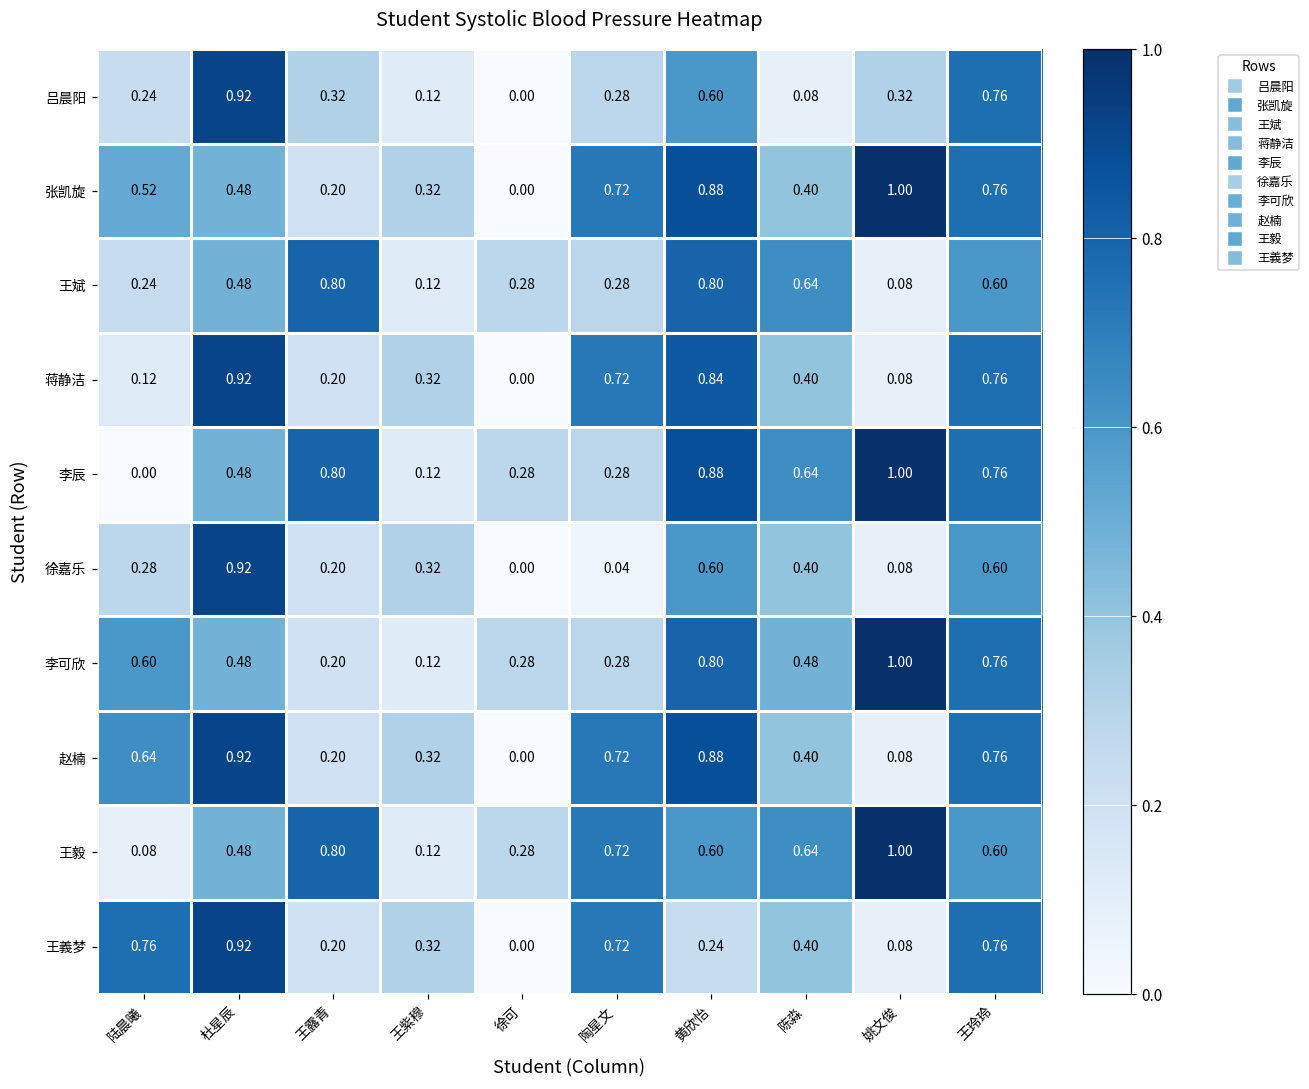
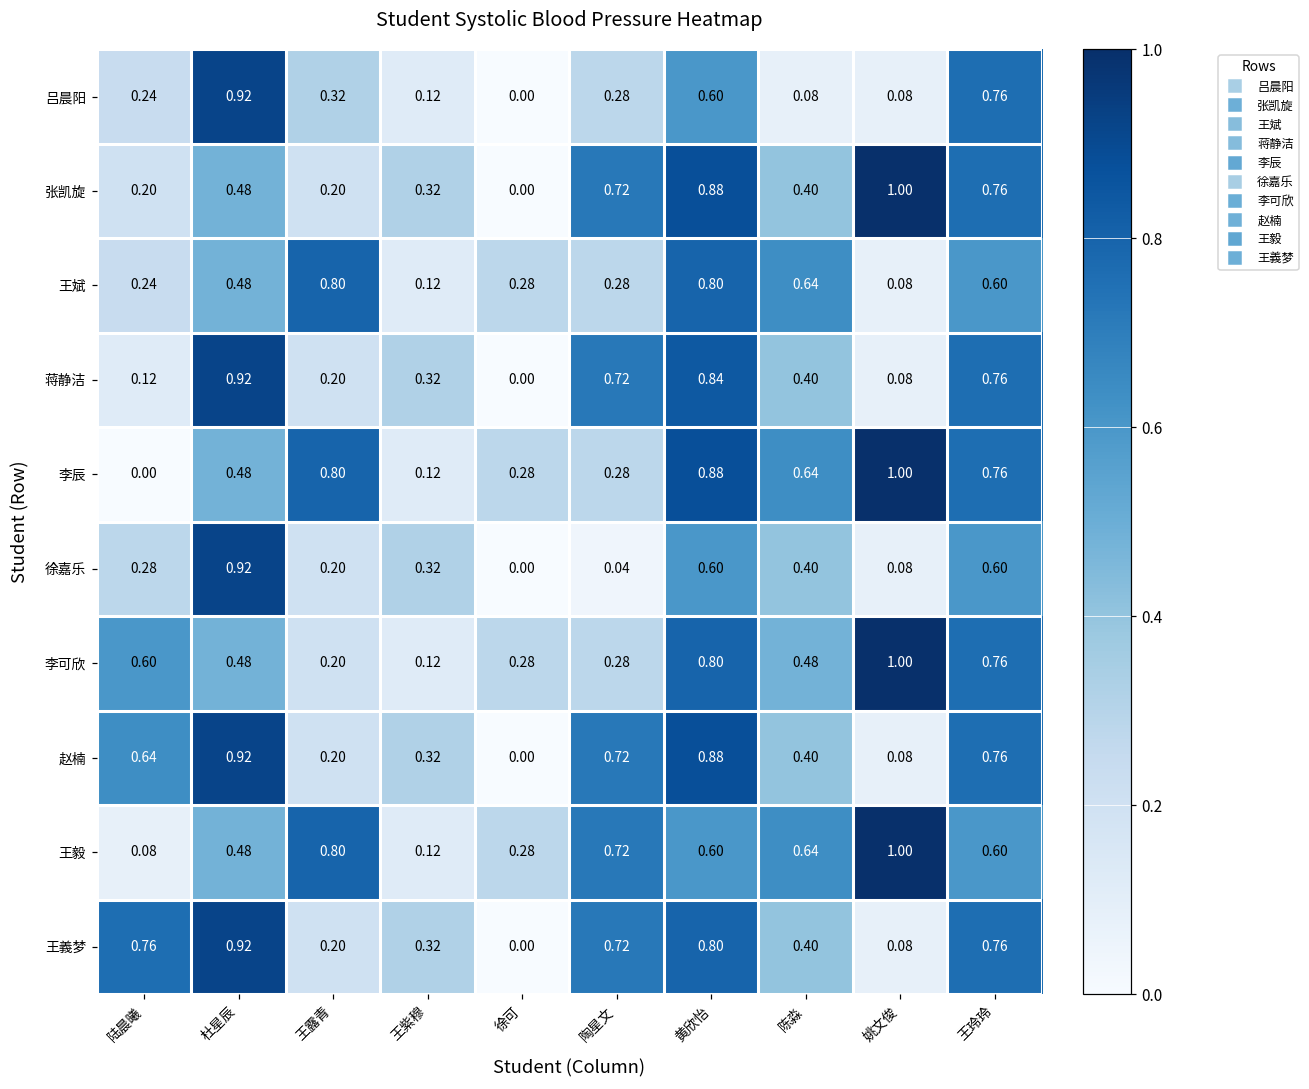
  {
    "吕晨阳": {
      "陆晨曦": 0.24,
      "杜星辰": 0.92,
      "王露青": 0.32,
      "王紫穆": 0.12,
      "徐可": 0.00,
      "陶星文": 0.28,
      "黄欣怡": 0.60,
      "陈淼": 0.08,
-     "姚文俊": 0.32,
+     "姚文俊": 0.08,
      "王玲玲": 0.76
    },
    "张凯旋": {
-     "陆晨曦": 0.52,
+     "陆晨曦": 0.20,
      "杜星辰": 0.48,
      "王露青": 0.20,
      "王紫穆": 0.32,
      "徐可": 0.00,
      "陶星文": 0.72,
      "黄欣怡": 0.88,
      "陈淼": 0.40,
      "姚文俊": 1.00,
      "王玲玲": 0.76
    },
    "王斌": {
      "陆晨曦": 0.24,
      "杜星辰": 0.48,
      "王露青": 0.80,
      "王紫穆": 0.12,
      "徐可": 0.28,
      "陶星文": 0.28,
      "黄欣怡": 0.80,
      "陈淼": 0.64,
      "姚文俊": 0.08,
      "王玲玲": 0.60
    },
    "蒋静洁": {
      "陆晨曦": 0.12,
      "杜星辰": 0.92,
      "王露青": 0.20,
      "王紫穆": 0.32,
      "徐可": 0.00,
      "陶星文": 0.72,
      "黄欣怡": 0.84,
      "陈淼": 0.40,
      "姚文俊": 0.08,
      "王玲玲": 0.76
    },
    "李辰": {
      "陆晨曦": 0.00,
      "杜星辰": 0.48,
      "王露青": 0.80,
      "王紫穆": 0.12,
      "徐可": 0.28,
      "陶星文": 0.28,
      "黄欣怡": 0.88,
      "陈淼": 0.64,
      "姚文俊": 1.00,
      "王玲玲": 0.76
    },
    "徐嘉乐": {
      "陆晨曦": 0.28,
      "杜星辰": 0.92,
      "王露青": 0.20,
      "王紫穆": 0.32,
      "徐可": 0.00,
      "陶星文": 0.04,
      "黄欣怡": 0.60,
      "陈淼": 0.40,
      "姚文俊": 0.08,
      "王玲玲": 0.60
    },
    "李可欣": {
      "陆晨曦": 0.60,
      "杜星辰": 0.48,
      "王露青": 0.20,
      "王紫穆": 0.12,
      "徐可": 0.28,
      "陶星文": 0.28,
      "黄欣怡": 0.80,
      "陈淼": 0.48,
      "姚文俊": 1.00,
      "王玲玲": 0.76
    },
    "赵楠": {
      "陆晨曦": 0.64,
      "杜星辰": 0.92,
      "王露青": 0.20,
      "王紫穆": 0.32,
      "徐可": 0.00,
      "陶星文": 0.72,
      "黄欣怡": 0.88,
      "陈淼": 0.40,
      "姚文俊": 0.08,
      "王玲玲": 0.76
    },
    "王毅": {
      "陆晨曦": 0.08,
      "杜星辰": 0.48,
      "王露青": 0.80,
      "王紫穆": 0.12,
      "徐可": 0.28,
      "陶星文": 0.72,
      "黄欣怡": 0.60,
      "陈淼": 0.64,
      "姚文俊": 1.00,
      "王玲玲": 0.60
    },
    "王義梦": {
      "陆晨曦": 0.76,
      "杜星辰": 0.92,
      "王露青": 0.20,
      "王紫穆": 0.32,
      "徐可": 0.00,
      "陶星文": 0.72,
-     "黄欣怡": 0.24,
+     "黄欣怡": 0.80,
      "陈淼": 0.40,
      "姚文俊": 0.08,
      "王玲玲": 0.76
    }
  }
